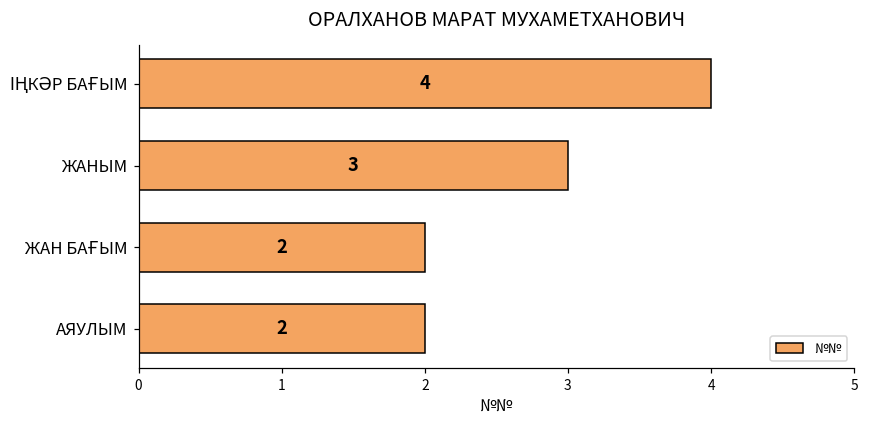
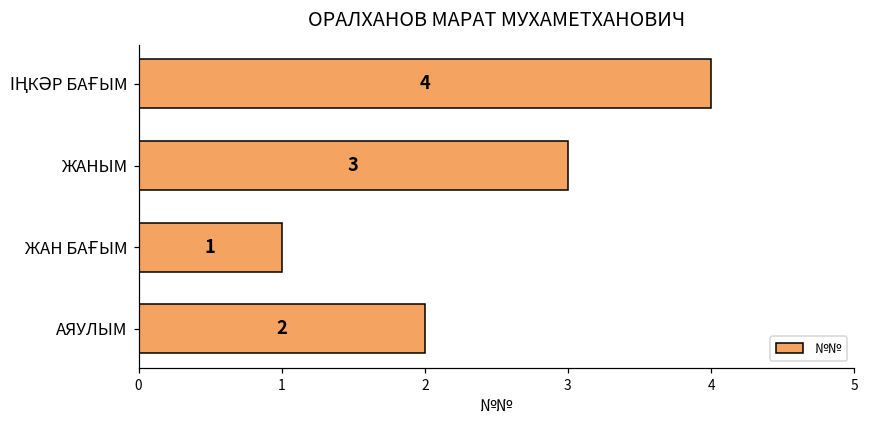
  {
    "ІҢКӘР БАҒЫМ": 4,
    "ЖАНЫМ": 3,
-   "ЖАН БАҒЫМ": 2,
+   "ЖАН БАҒЫМ": 1,
    "АЯУЛЫМ": 2
  }
